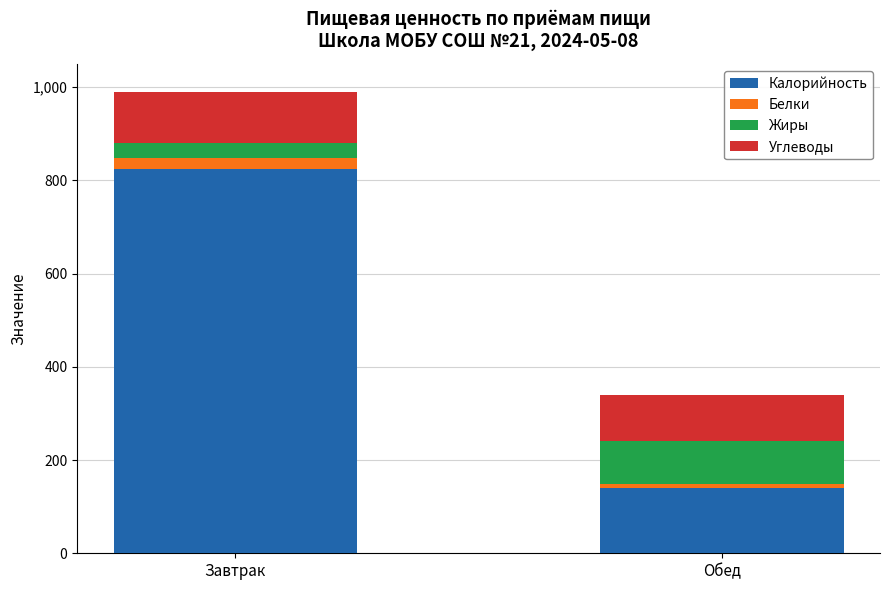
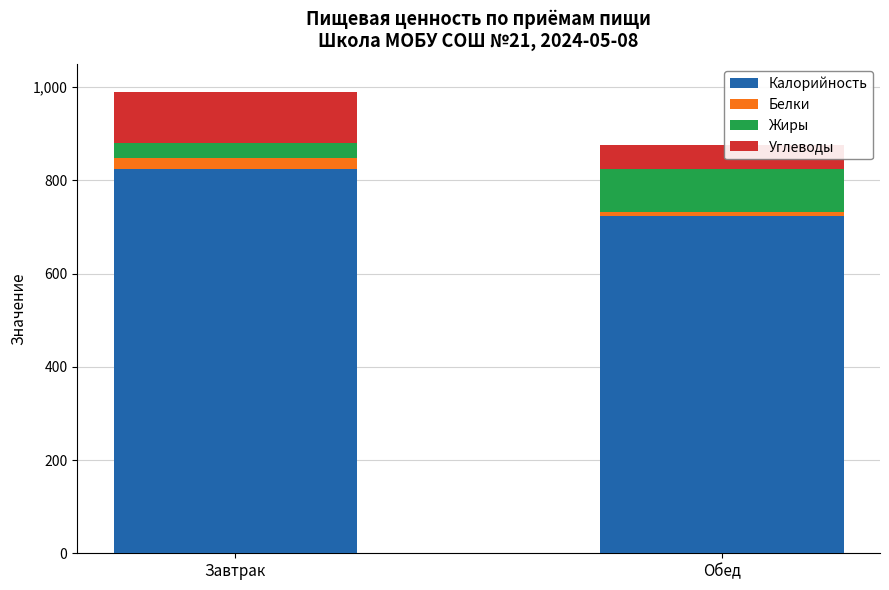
  {
    "Калорийность": {
      "Завтрак": 820,
-     "Обед": 140
+     "Обед": 720
    },
    "Белки": {
      "Завтрак": 30,
      "Обед": 10
    },
    "Жиры": {
      "Завтрак": 30,
      "Обед": 90
    },
    "Углеводы": {
      "Завтрак": 110,
-     "Обед": 100
+     "Обед": 50
    }
  }
